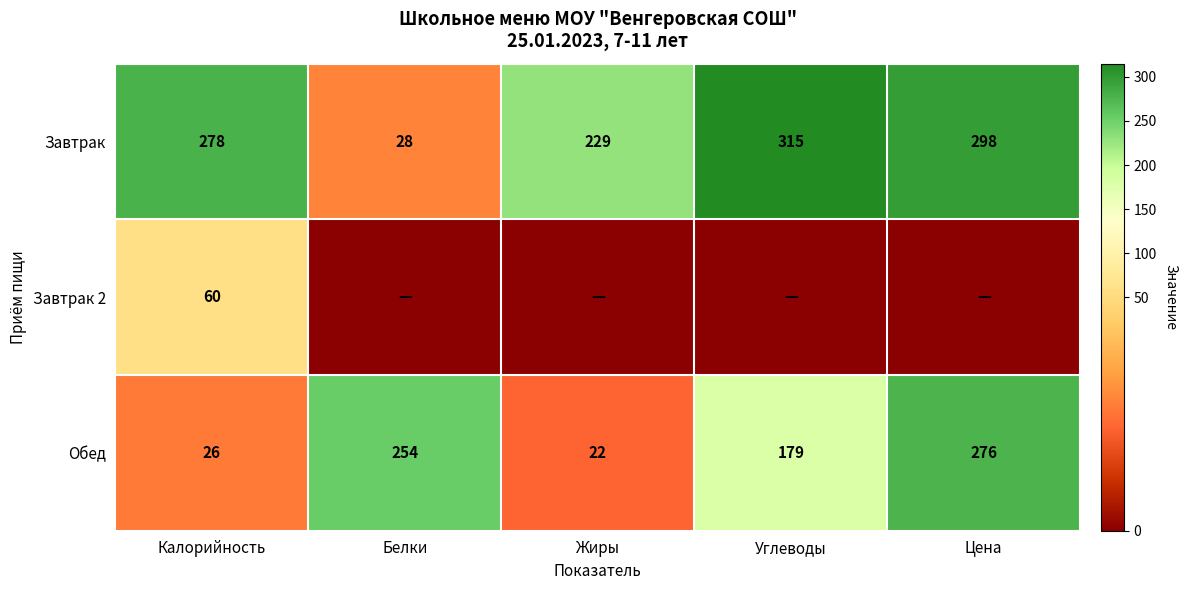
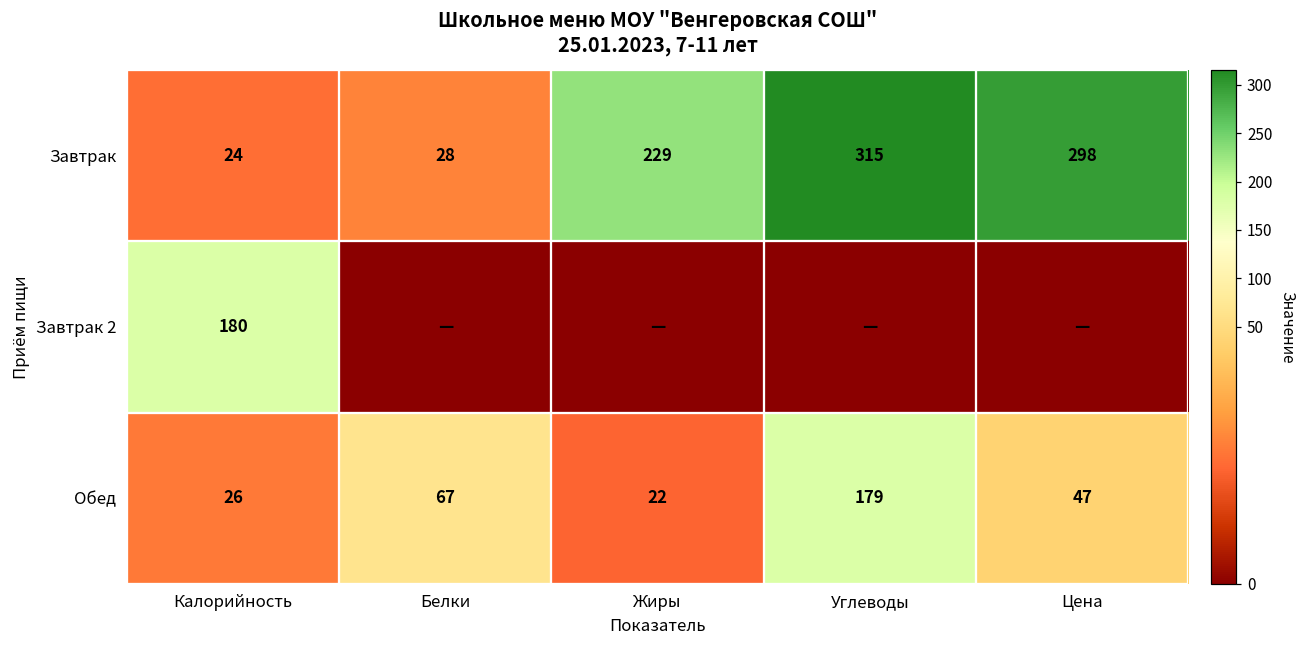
  {
    "Завтрак": {
-     "Калорийность": 278,
+     "Калорийность": 24,
      "Белки": 28,
      "Жиры": 229,
      "Углеводы": 315,
      "Цена": 298
    },
    "Завтрак 2": {
-     "Калорийность": 60
+     "Калорийность": 180
    },
    "Обед": {
      "Калорийность": 26,
-     "Белки": 254,
+     "Белки": 67,
      "Жиры": 22,
      "Углеводы": 179,
-     "Цена": 276
+     "Цена": 47
    }
  }
